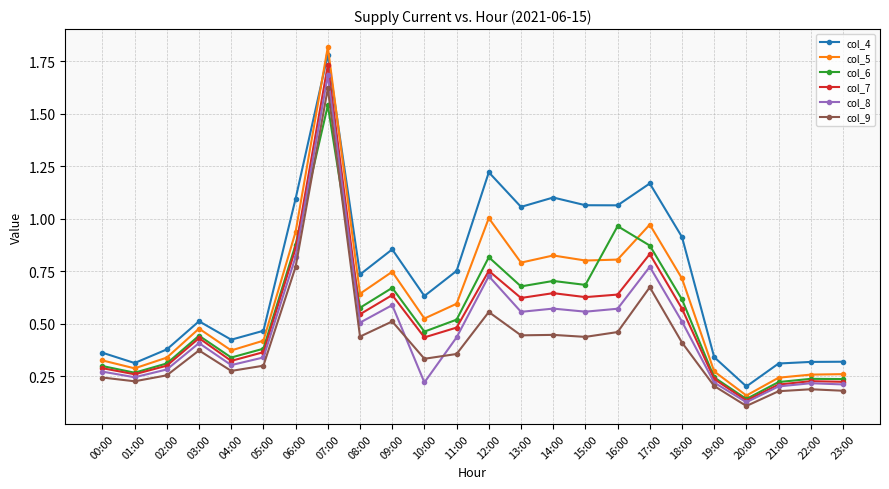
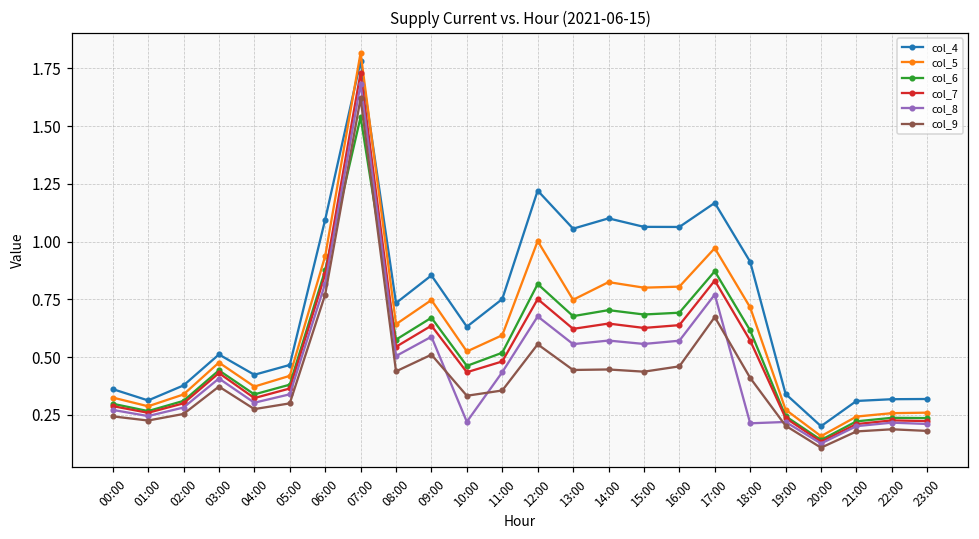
  {
    "col_4": {
      "00:00": 0.36,
      "01:00": 0.31,
      "02:00": 0.38,
      "03:00": 0.51,
      "04:00": 0.42,
      "05:00": 0.47,
      "06:00": 1.10,
      "07:00": 1.78,
      "08:00": 0.73,
      "09:00": 0.85,
      "10:00": 0.63,
      "11:00": 0.75,
      "12:00": 1.22,
      "13:00": 1.06,
      "14:00": 1.10,
      "15:00": 1.06,
      "16:00": 1.06,
      "17:00": 1.17,
      "18:00": 0.91,
      "19:00": 0.34,
      "20:00": 0.20,
      "21:00": 0.31,
      "22:00": 0.32,
      "23:00": 0.32
    },
    "col_5": {
      "00:00": 0.32,
      "01:00": 0.29,
      "02:00": 0.34,
      "03:00": 0.48,
      "04:00": 0.37,
      "05:00": 0.42,
      "06:00": 0.94,
      "07:00": 1.82,
      "08:00": 0.64,
      "09:00": 0.75,
      "10:00": 0.52,
      "11:00": 0.59,
      "12:00": 1.00,
-     "13:00": 0.79,
+     "13:00": 0.75,
      "14:00": 0.82,
      "15:00": 0.80,
      "16:00": 0.80,
      "17:00": 0.97,
      "18:00": 0.71,
      "19:00": 0.27,
      "20:00": 0.16,
      "21:00": 0.24,
      "22:00": 0.26,
      "23:00": 0.26
    },
    "col_6": {
      "04:00": 0.34,
      "05:00": 0.38,
      "06:00": 0.88,
      "07:00": 1.54,
      "08:00": 0.58,
      "09:00": 0.67,
      "10:00": 0.46,
      "11:00": 0.52,
      "12:00": 0.82,
      "13:00": 0.68,
      "14:00": 0.70,
      "15:00": 0.68,
-     "16:00": 0.96,
+     "16:00": 0.69,
      "17:00": 0.87,
      "18:00": 0.62,
      "21:00": 0.22,
      "23:00": 0.24
    },
    "col_7": {
      "04:00": 0.32,
      "05:00": 0.36,
      "06:00": 0.86,
      "07:00": 1.73,
      "08:00": 0.54,
      "09:00": 0.64,
      "10:00": 0.43,
      "11:00": 0.48,
      "12:00": 0.75,
      "13:00": 0.62,
      "14:00": 0.64,
      "15:00": 0.63,
      "16:00": 0.64,
      "17:00": 0.83,
      "18:00": 0.57,
      "23:00": 0.22
    },
    "col_8": {
      "00:00": 0.27,
      "01:00": 0.24,
      "02:00": 0.28,
      "03:00": 0.41,
      "04:00": 0.30,
      "05:00": 0.34,
      "06:00": 0.82,
      "07:00": 1.68,
      "08:00": 0.50,
      "09:00": 0.59,
      "10:00": 0.22,
      "11:00": 0.43,
-     "12:00": 0.73,
+     "12:00": 0.68,
      "13:00": 0.56,
      "14:00": 0.57,
      "15:00": 0.56,
      "16:00": 0.57,
      "17:00": 0.77,
-     "18:00": 0.51,
+     "18:00": 0.21,
      "19:00": 0.22,
      "23:00": 0.21
    },
    "col_9": {
      "00:00": 0.24,
      "01:00": 0.22,
      "02:00": 0.25,
      "03:00": 0.37,
      "04:00": 0.27,
      "05:00": 0.30,
      "06:00": 0.77,
      "07:00": 1.62,
      "08:00": 0.44,
      "09:00": 0.51,
      "10:00": 0.33,
      "11:00": 0.36,
      "12:00": 0.56,
      "13:00": 0.44,
      "14:00": 0.45,
      "15:00": 0.44,
      "16:00": 0.46,
      "17:00": 0.67,
      "18:00": 0.41,
      "19:00": 0.20,
      "20:00": 0.11,
      "21:00": 0.18,
      "22:00": 0.19,
      "23:00": 0.18
    }
  }
